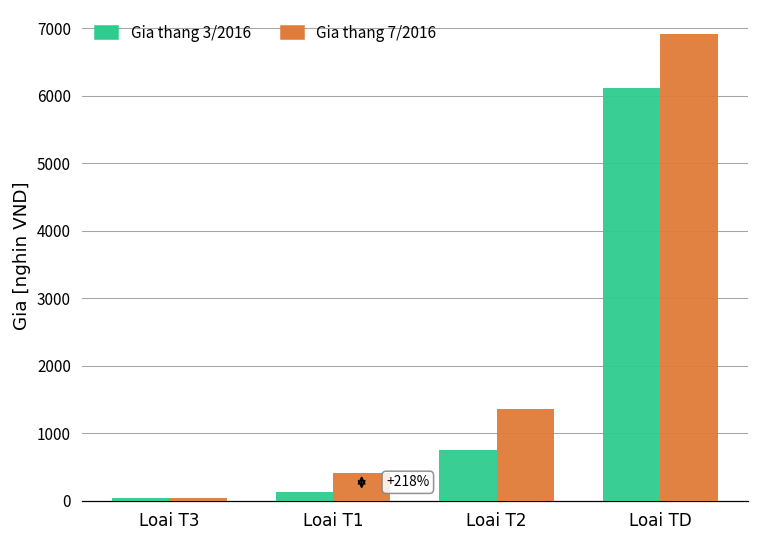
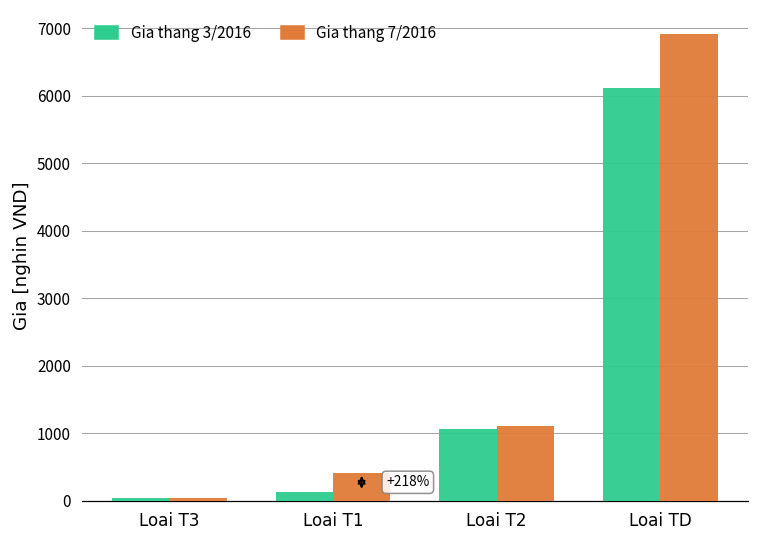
  {
    "Gia thang 3/2016": {
      "Loai T1": 100,
-     "Loai T2": 800,
+     "Loai T2": 1100,
      "Loai TD": 6100
    },
    "Gia thang 7/2016": {
      "Loai T3": 0,
-     "Loai T2": 1400,
+     "Loai T2": 1100,
      "Loai TD": 6900
    }
  }
